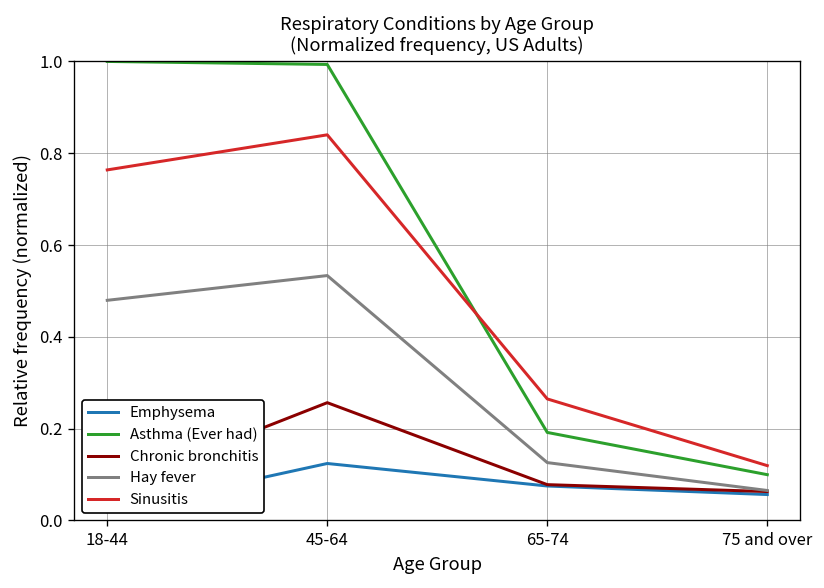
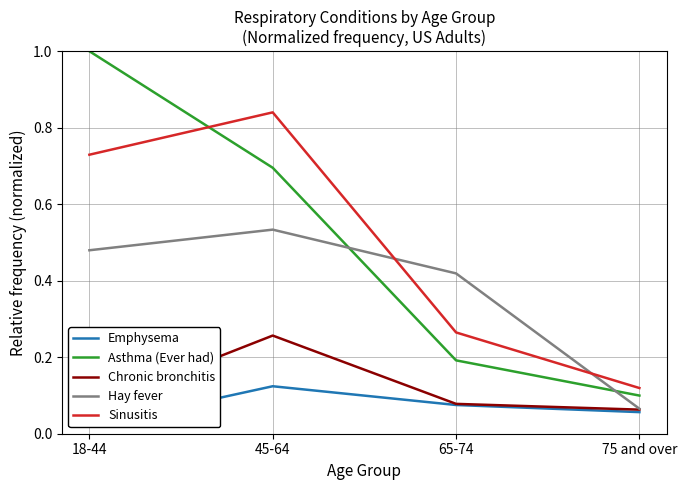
  {
    "Emphysema": {
      "45-64": 0.12
    },
    "Asthma (Ever had)": {
      "18-44": 1.00,
-     "45-64": 0.99,
+     "45-64": 0.70,
      "65-74": 0.19,
      "75 and over": 0.10
    },
    "Chronic bronchitis": {
      "45-64": 0.26
    },
    "Hay fever": {
      "18-44": 0.48,
      "45-64": 0.53,
-     "65-74": 0.13
+     "65-74": 0.42
    },
    "Sinusitis": {
-     "18-44": 0.76,
+     "18-44": 0.73,
      "45-64": 0.84,
      "65-74": 0.26,
      "75 and over": 0.12
    }
  }
